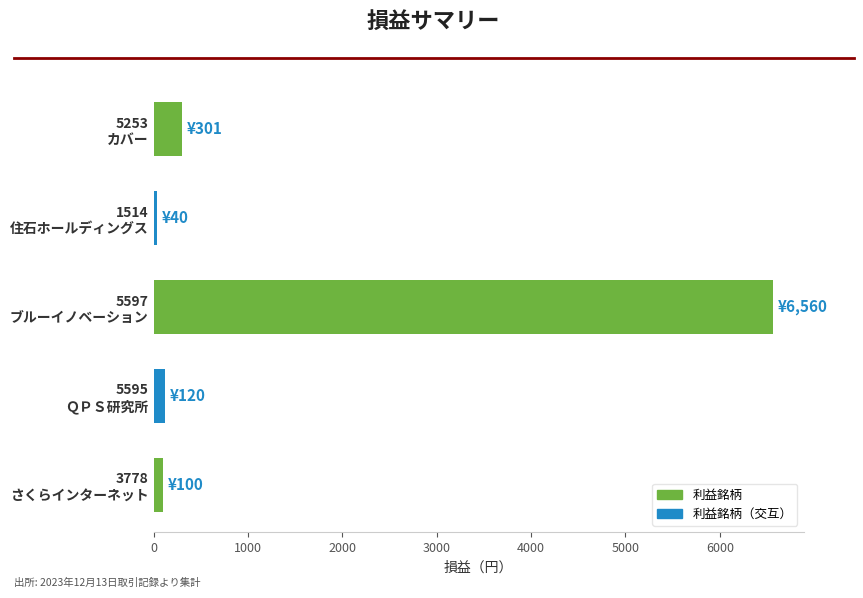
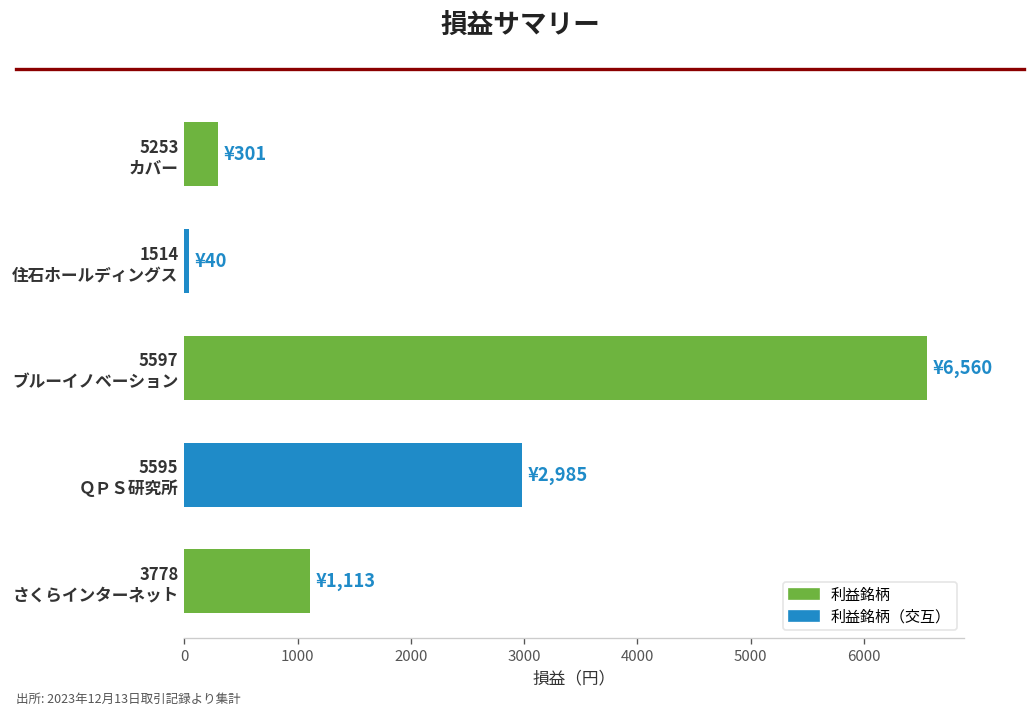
  {
    "5253 カバー": "¥301",
    "1514 住石ホールディングス": "¥40",
    "5597 ブルーイノベーション": "¥6,560",
-   "5595 ＱＰＳ研究所": "¥120",
-   "3778 さくらインターネット": "¥100"
+   "5595 ＱＰＳ研究所": "¥2,985",
+   "3778 さくらインターネット": "¥1,113"
  }
